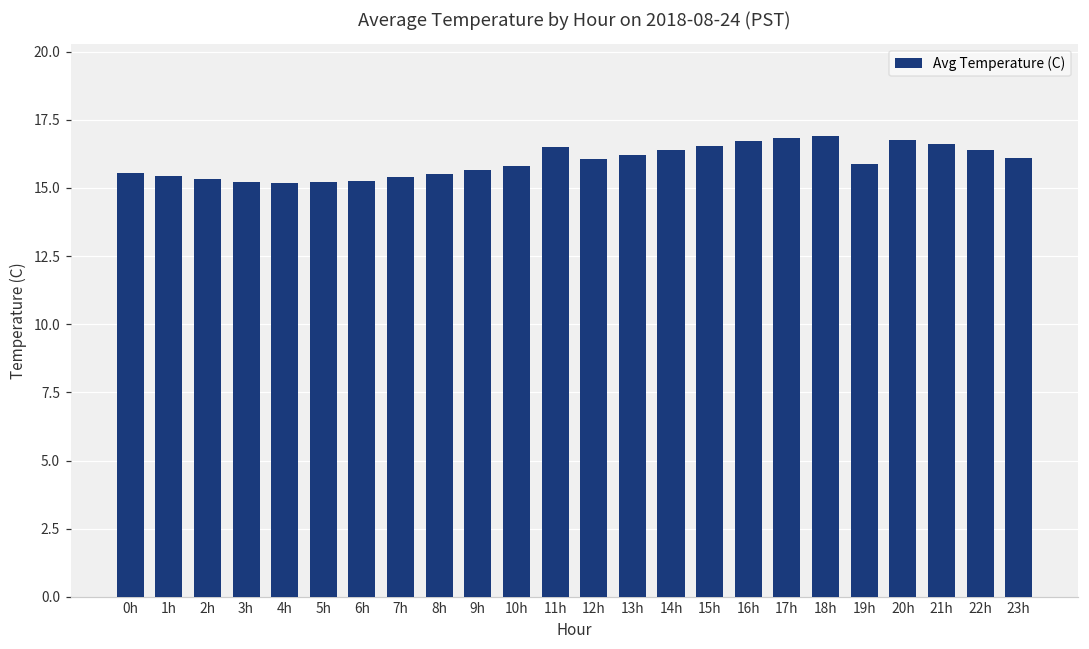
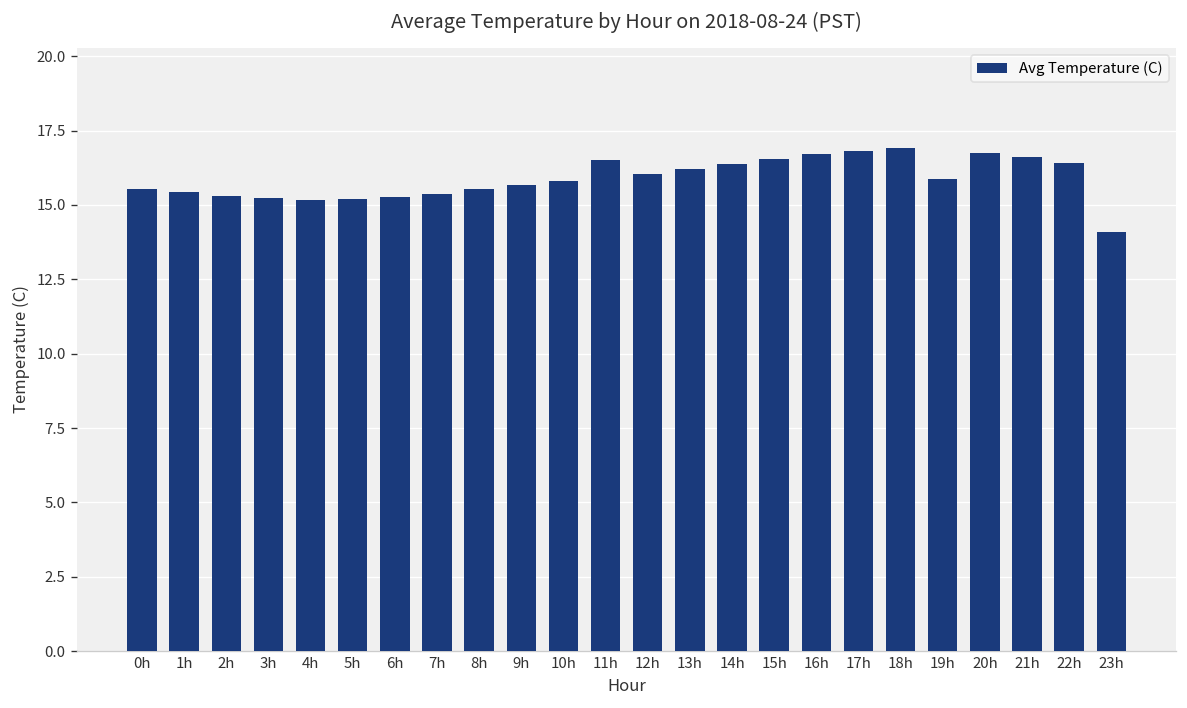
  {
    "0h": 15.5,
    "1h": 15.4,
    "2h": 15.3,
    "3h": 15.2,
    "4h": 15.2,
    "5h": 15.2,
    "6h": 15.3,
    "7h": 15.4,
    "8h": 15.5,
    "9h": 15.7,
    "10h": 15.8,
    "11h": 16.5,
    "12h": 16.1,
    "13h": 16.2,
    "14h": 16.4,
    "15h": 16.6,
    "16h": 16.7,
    "17h": 16.8,
    "18h": 16.9,
    "19h": 15.9,
    "20h": 16.8,
    "21h": 16.6,
    "22h": 16.4,
-   "23h": 16.1
+   "23h": 14.1
  }
